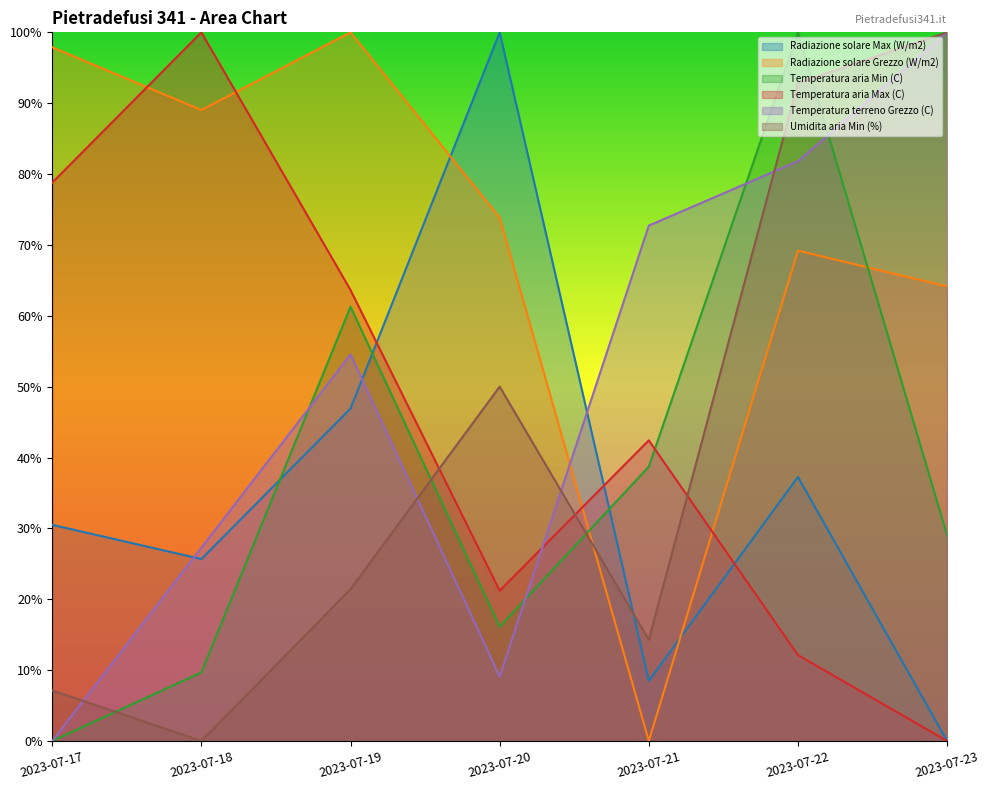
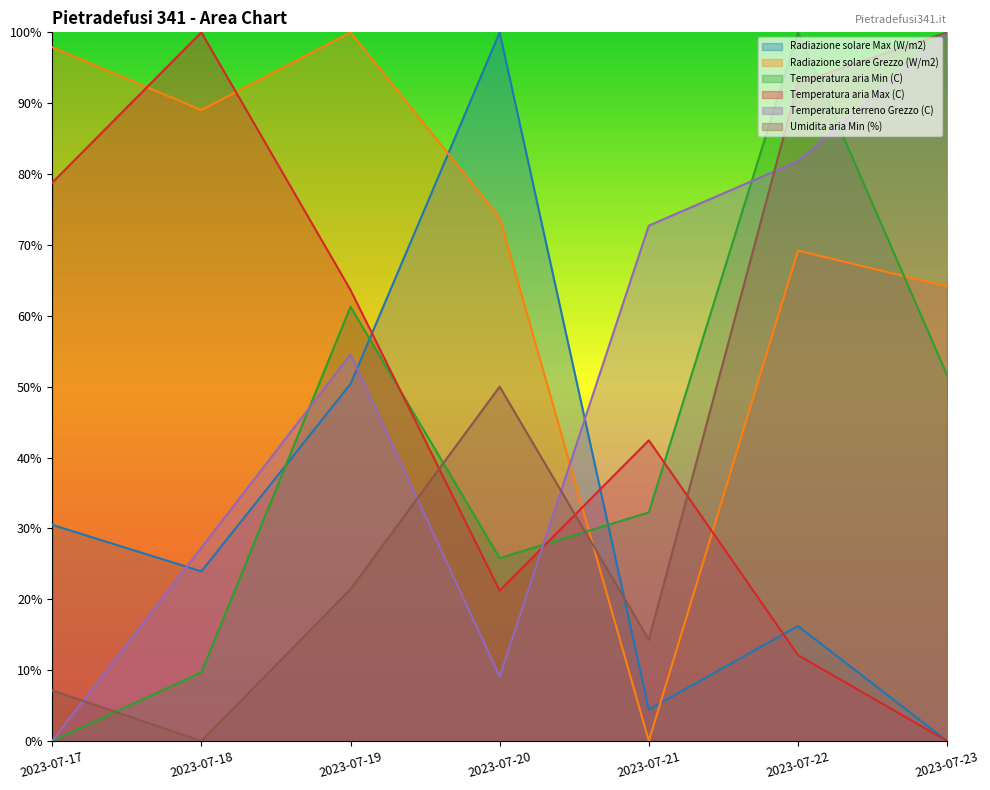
  {
    "Radiazione solare Max (W/m2)": {
      "2023-07-17": "31%",
-     "2023-07-18": "26%",
-     "2023-07-19": "47%",
+     "2023-07-18": "24%",
+     "2023-07-19": "50%",
      "2023-07-20": "100%",
-     "2023-07-21": "8%",
-     "2023-07-22": "37%"
+     "2023-07-21": "4%",
+     "2023-07-22": "16%"
    },
    "Temperatura aria Min (C)": {
      "2023-07-18": "10%",
      "2023-07-19": "61%",
-     "2023-07-20": "16%",
-     "2023-07-21": "39%",
+     "2023-07-20": "26%",
+     "2023-07-21": "32%",
      "2023-07-22": "100%",
-     "2023-07-23": "29%"
+     "2023-07-23": "52%"
    },
    "Temperatura terreno Grezzo (C)": {
      "2023-07-18": "27%",
      "2023-07-19": "55%",
      "2023-07-20": "9%",
      "2023-07-21": "73%",
      "2023-07-22": "82%"
    }
  }
